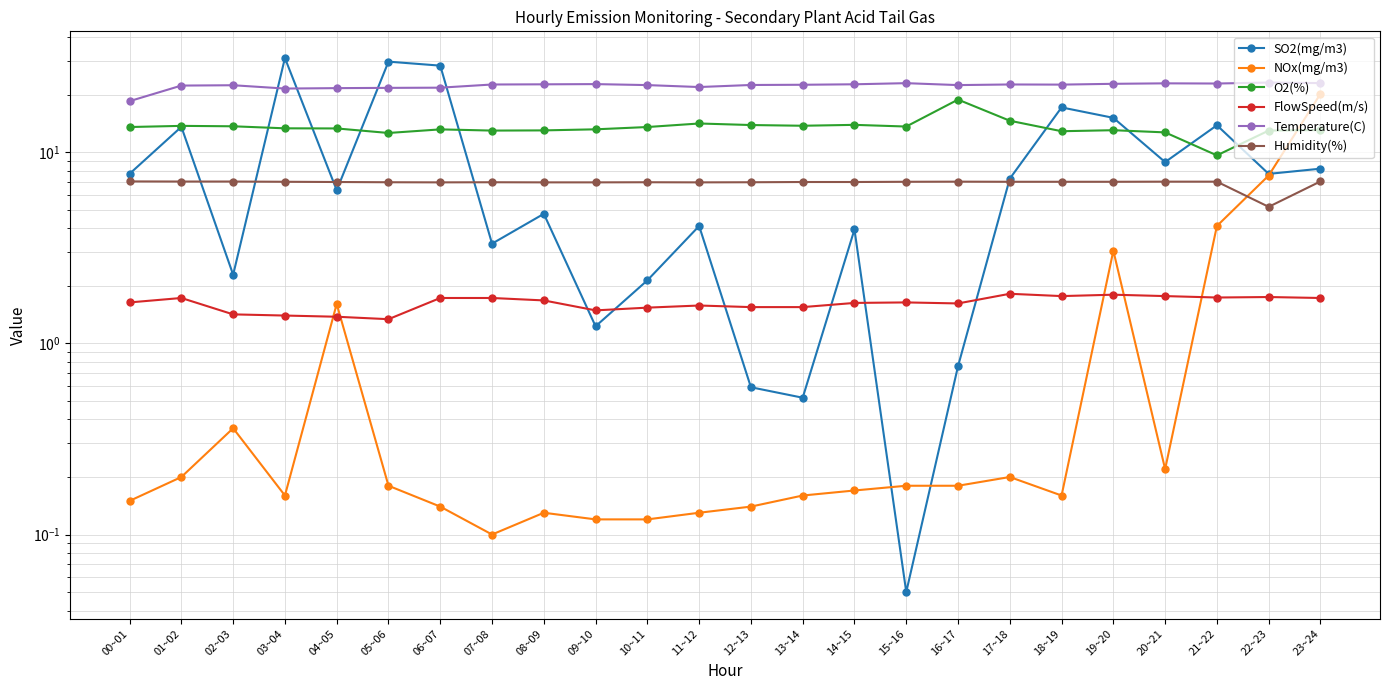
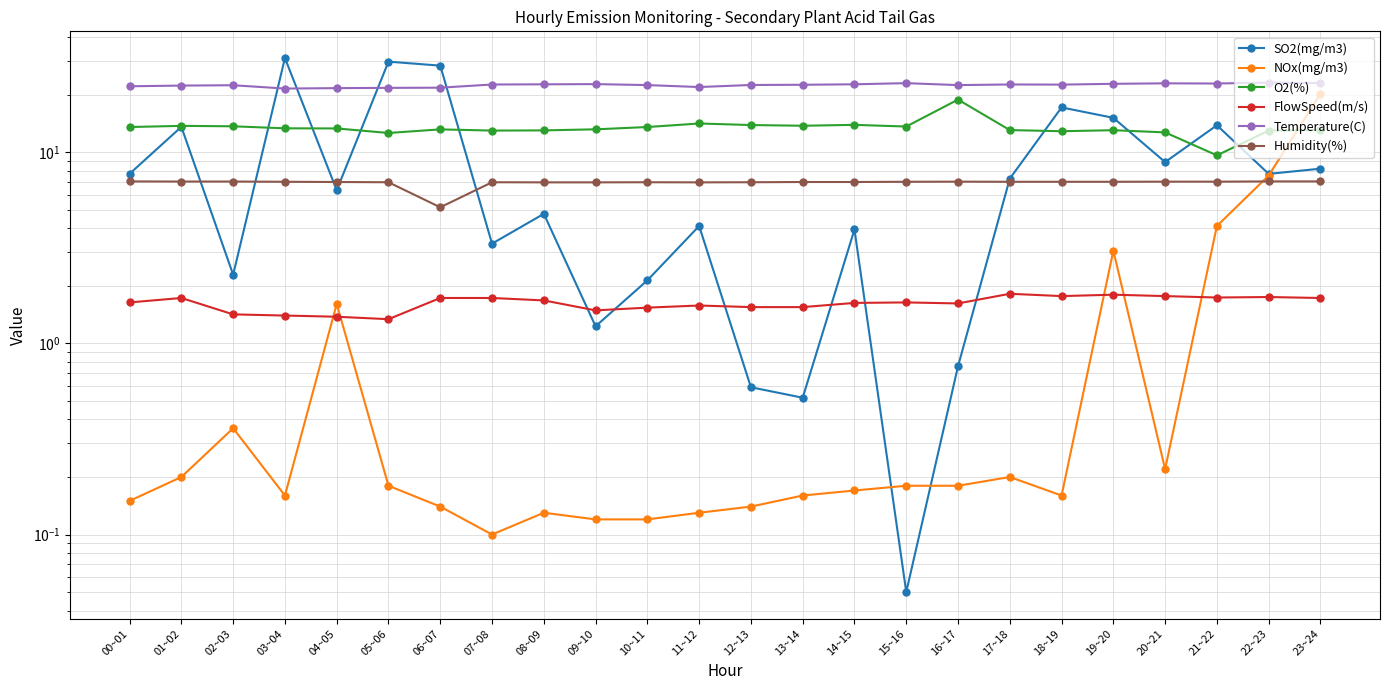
  {
    "SO2(mg/m3)": {
      "00~01": 7.7,
      "02~03": 2.3,
      "03~04": 31,
      "04~05": 6.3,
      "05~06": 30,
      "06~07": 28,
      "07~08": 3.3,
      "08~09": 4.8,
      "09~10": 1.2,
      "10~11": 2.1,
      "11~12": 4.1,
      "12~13": 0.6,
      "13~14": 0.52,
      "14~15": 4.0,
      "15~16": 0.050,
      "16~17": 0.76,
      "17~18": 7.3,
      "18~19": 17,
      "19~20": 15,
      "20~21": 9,
      "21~22": 14,
      "23~24": 8.2
    },
    "NOx(mg/m3)": {
      "00~01": 0.15,
      "01~02": 0.2,
      "02~03": 0.36,
      "03~04": 0.16,
      "04~05": 1.6,
      "05~06": 0.18,
      "06~07": 0.14,
      "07~08": 0.1,
      "08~09": 0.13,
      "09~10": 0.12,
      "10~11": 0.12,
      "11~12": 0.13,
      "12~13": 0.14,
      "13~14": 0.16,
      "14~15": 0.17,
      "15~16": 0.18,
      "16~17": 0.18,
      "17~18": 0.2,
      "18~19": 0.16,
      "19~20": 3.1,
      "20~21": 0.22,
      "21~22": 4.1
    },
    "O2(%)": {
      "00~01": 14,
      "02~03": 14,
      "03~04": 13,
      "04~05": 13,
      "05~06": 13,
      "06~07": 13,
      "07~08": 13,
      "08~09": 13,
      "09~10": 13,
      "10~11": 14,
      "11~12": 14,
      "12~13": 14,
      "13~14": 14,
      "14~15": 14,
      "15~16": 14,
      "16~17": 19,
-     "17~18": 15,
+     "17~18": 13,
      "18~19": 13,
      "19~20": 13,
      "20~21": 13,
      "21~22": 10
    },
    "FlowSpeed(m/s)": {
      "00~01": 1.6,
      "01~02": 1.7,
      "02~03": 1.4,
      "03~04": 1.4,
      "04~05": 1.4,
      "05~06": 1.3,
      "06~07": 1.7,
      "07~08": 1.7,
      "08~09": 1.7,
      "09~10": 1.5,
      "10~11": 1.5,
      "11~12": 1.6,
      "12~13": 1.6,
      "13~14": 1.6,
      "14~15": 1.6,
      "15~16": 1.6,
      "16~17": 1.6,
      "17~18": 1.8,
      "18~19": 1.8,
      "19~20": 1.8,
      "20~21": 1.8,
      "21~22": 1.7,
      "22~23": 1.8,
      "23~24": 1.7
    },
    "Temperature(C)": {
-     "00~01": 19,
+     "00~01": 22,
      "01~02": 22,
      "02~03": 22,
      "03~04": 22,
      "04~05": 22,
      "05~06": 22,
      "06~07": 22,
      "07~08": 23,
      "08~09": 23,
      "09~10": 23,
      "10~11": 23,
      "11~12": 22,
      "12~13": 23,
      "13~14": 23,
      "14~15": 23,
      "15~16": 23,
      "16~17": 23,
      "17~18": 23,
      "18~19": 23,
      "19~20": 23,
      "20~21": 23,
      "21~22": 23
    },
    "Humidity(%)": {
      "00~01": 7.1,
      "01~02": 7.0,
      "02~03": 7.0,
      "03~04": 7.0,
      "04~05": 7.0,
      "05~06": 7.0,
-     "06~07": 7.0,
+     "06~07": 5.2,
      "07~08": 7.0,
      "08~09": 7.0,
      "09~10": 7.0,
      "10~11": 7.0,
      "11~12": 7.0,
      "12~13": 7.0,
      "13~14": 7.0,
      "14~15": 7.0,
      "15~16": 7.0,
      "16~17": 7.0,
      "17~18": 7.0,
      "18~19": 7.0,
      "19~20": 7.0,
      "20~21": 7.0,
      "21~22": 7.0,
-     "22~23": 5.2,
+     "22~23": 7.1,
      "23~24": 7.1
    }
  }
